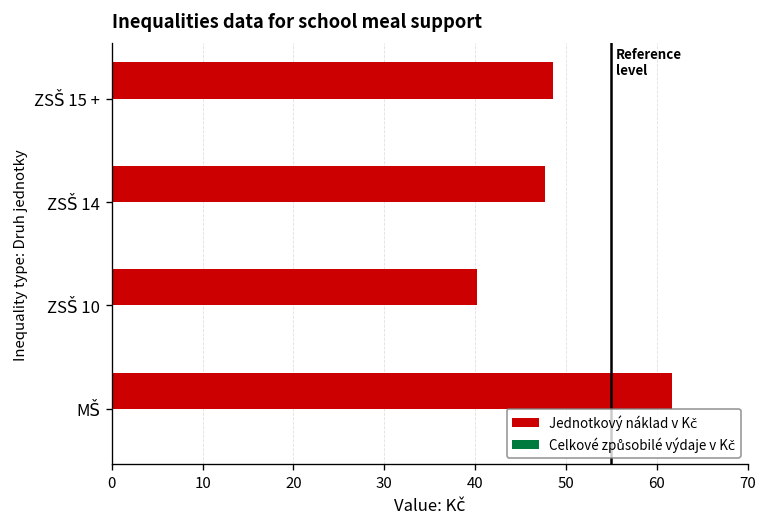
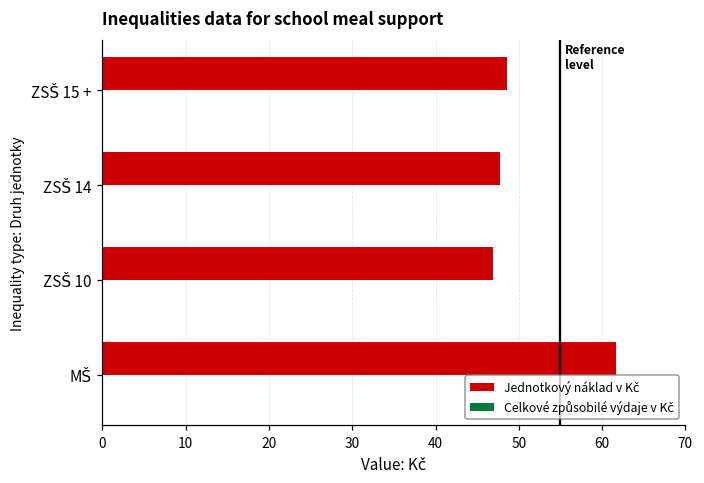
  {
    "Jednotkový náklad v Kč": {
      "ZSŠ 15 +": 49,
      "ZSŠ 14": 48,
-     "ZSŠ 10": 40,
+     "ZSŠ 10": 47,
      "MŠ": 62
    },
    "Celkové způsobilé výdaje v Kč": {
      "ZSŠ 15 +": 0,
      "ZSŠ 14": 0,
      "ZSŠ 10": 0,
      "MŠ": 0
    }
  }
